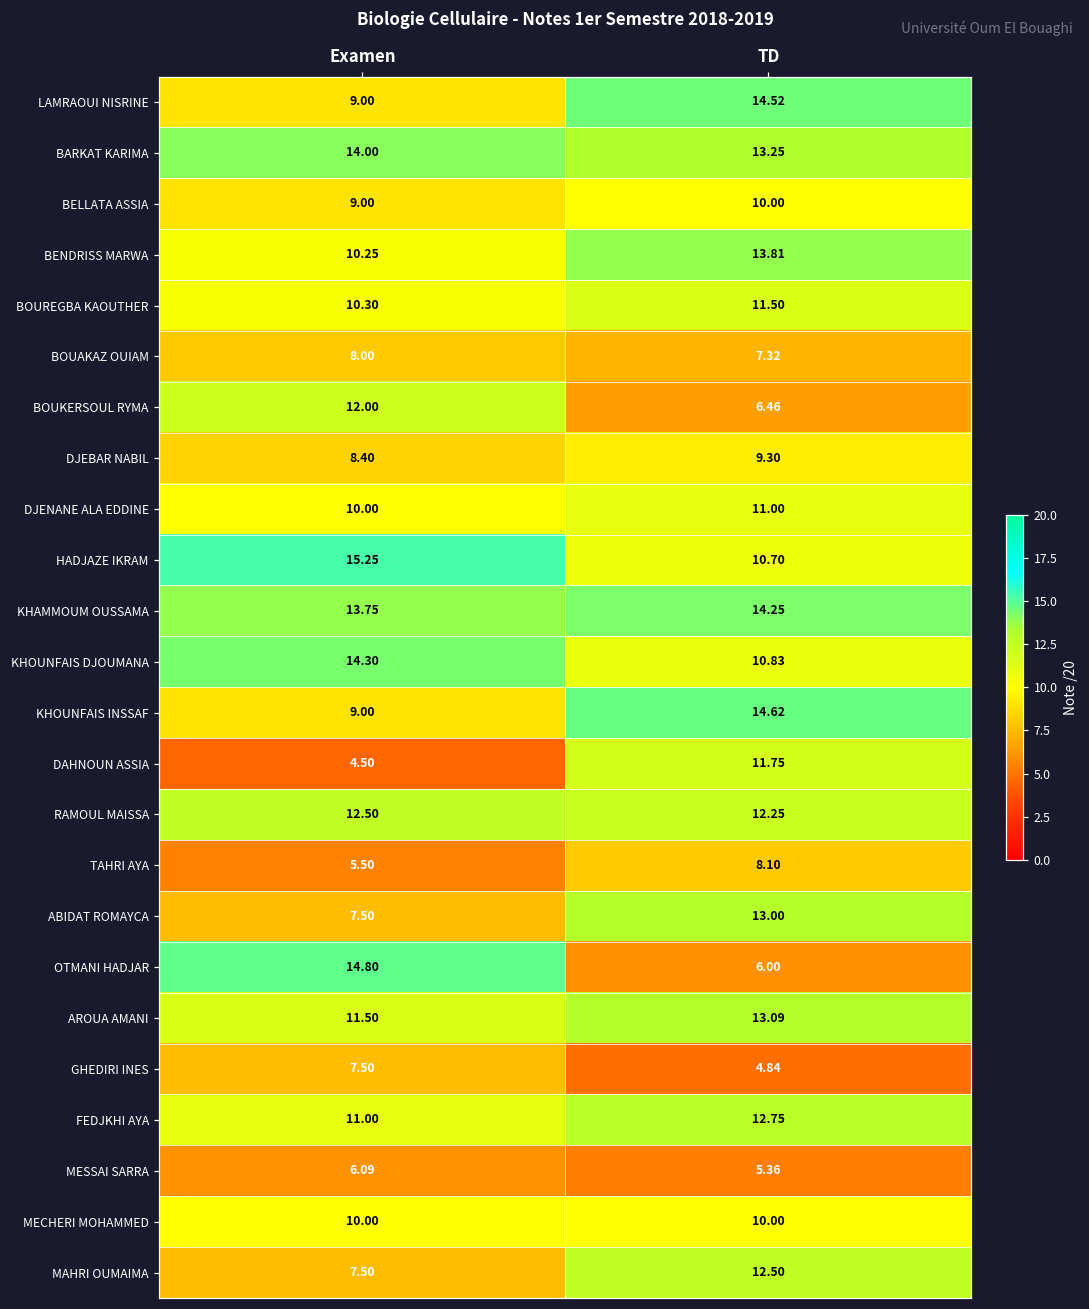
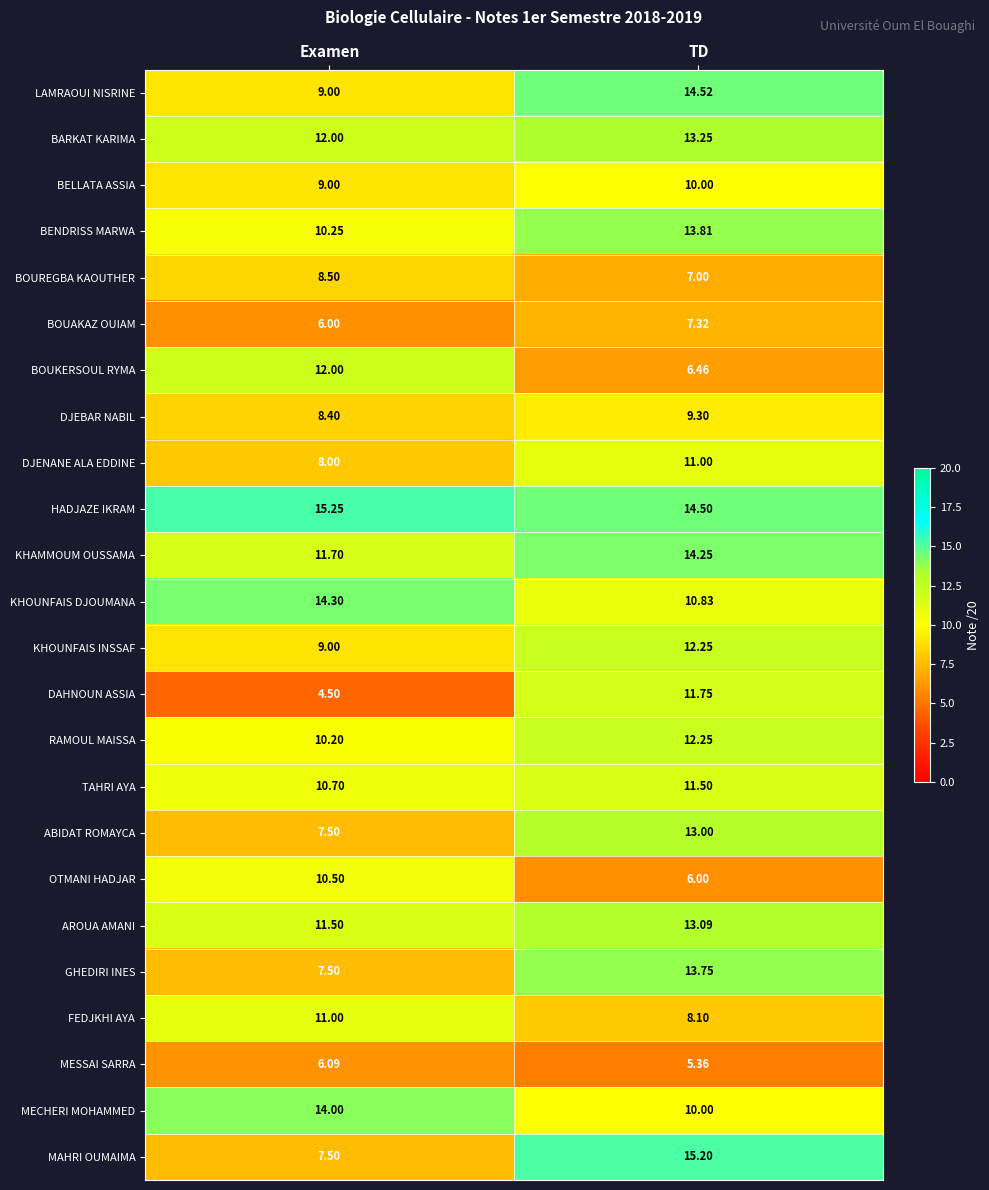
  {
    "LAMRAOUI NISRINE": {
      "Examen": 9.00,
      "TD": 14.52
    },
    "BARKAT KARIMA": {
-     "Examen": 14.00,
+     "Examen": 12.00,
      "TD": 13.25
    },
    "BELLATA ASSIA": {
      "Examen": 9.00,
      "TD": 10.00
    },
    "BENDRISS MARWA": {
      "Examen": 10.25,
      "TD": 13.81
    },
    "BOUREGBA KAOUTHER": {
-     "Examen": 10.30,
-     "TD": 11.50
+     "Examen": 8.50,
+     "TD": 7.00
    },
    "BOUAKAZ OUIAM": {
-     "Examen": 8.00,
+     "Examen": 6.00,
      "TD": 7.32
    },
    "BOUKERSOUL RYMA": {
      "Examen": 12.00,
      "TD": 6.46
    },
    "DJEBAR NABIL": {
      "Examen": 8.40,
      "TD": 9.30
    },
    "DJENANE ALA EDDINE": {
-     "Examen": 10.00,
+     "Examen": 8.00,
      "TD": 11.00
    },
    "HADJAZE IKRAM": {
      "Examen": 15.25,
-     "TD": 10.70
+     "TD": 14.50
    },
    "KHAMMOUM OUSSAMA": {
-     "Examen": 13.75,
+     "Examen": 11.70,
      "TD": 14.25
    },
    "KHOUNFAIS DJOUMANA": {
      "Examen": 14.30,
      "TD": 10.83
    },
    "KHOUNFAIS INSSAF": {
      "Examen": 9.00,
-     "TD": 14.62
+     "TD": 12.25
    },
    "DAHNOUN ASSIA": {
      "Examen": 4.50,
      "TD": 11.75
    },
    "RAMOUL MAISSA": {
-     "Examen": 12.50,
+     "Examen": 10.20,
      "TD": 12.25
    },
    "TAHRI AYA": {
-     "Examen": 5.50,
-     "TD": 8.10
+     "Examen": 10.70,
+     "TD": 11.50
    },
    "ABIDAT ROMAYCA": {
      "Examen": 7.50,
      "TD": 13.00
    },
    "OTMANI HADJAR": {
-     "Examen": 14.80,
+     "Examen": 10.50,
      "TD": 6.00
    },
    "AROUA AMANI": {
      "Examen": 11.50,
      "TD": 13.09
    },
    "GHEDIRI INES": {
      "Examen": 7.50,
-     "TD": 4.84
+     "TD": 13.75
    },
    "FEDJKHI AYA": {
      "Examen": 11.00,
-     "TD": 12.75
+     "TD": 8.10
    },
    "MESSAI SARRA": {
      "Examen": 6.09,
      "TD": 5.36
    },
    "MECHERI MOHAMMED": {
-     "Examen": 10.00,
+     "Examen": 14.00,
      "TD": 10.00
    },
    "MAHRI OUMAIMA": {
      "Examen": 7.50,
-     "TD": 12.50
+     "TD": 15.20
    }
  }
